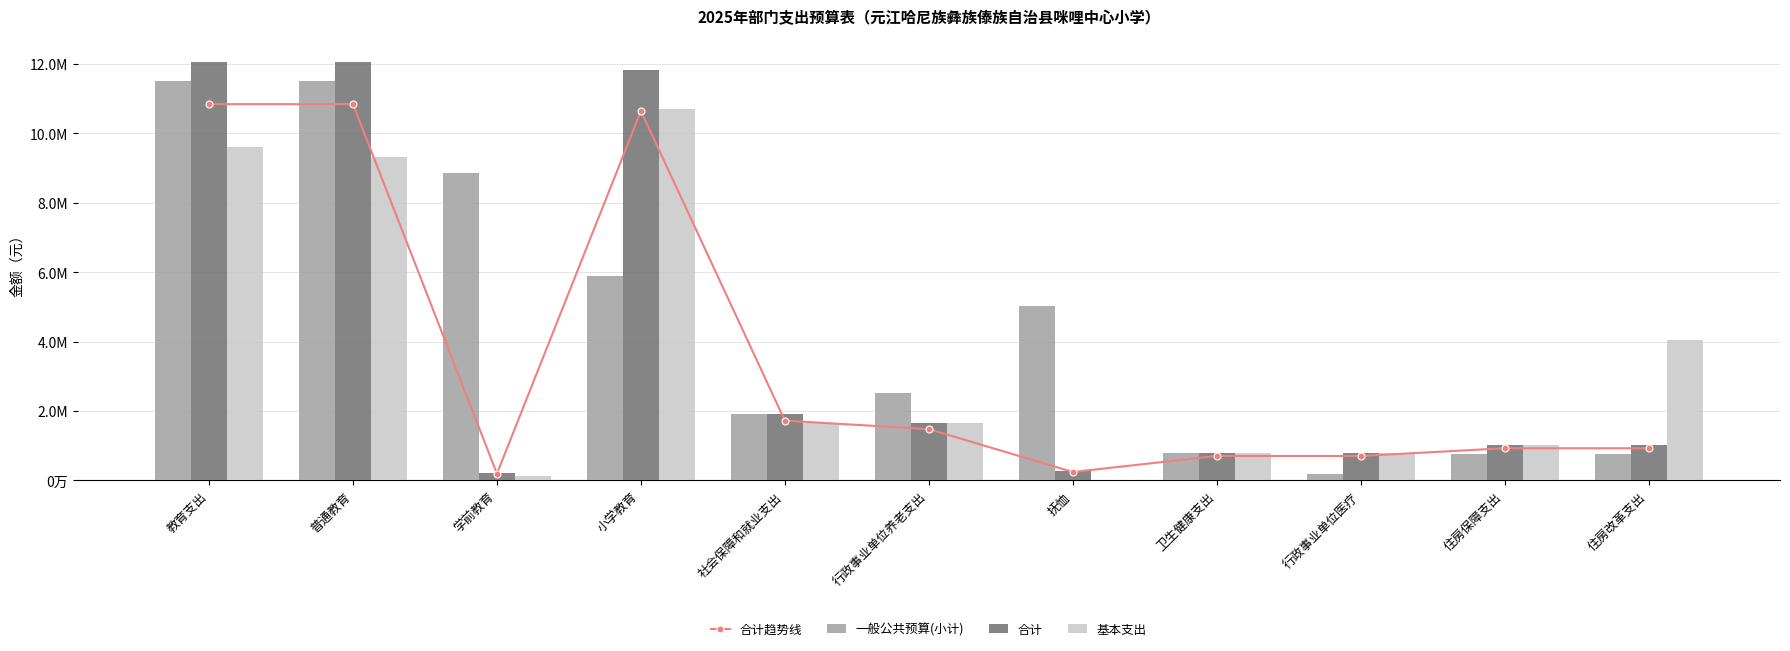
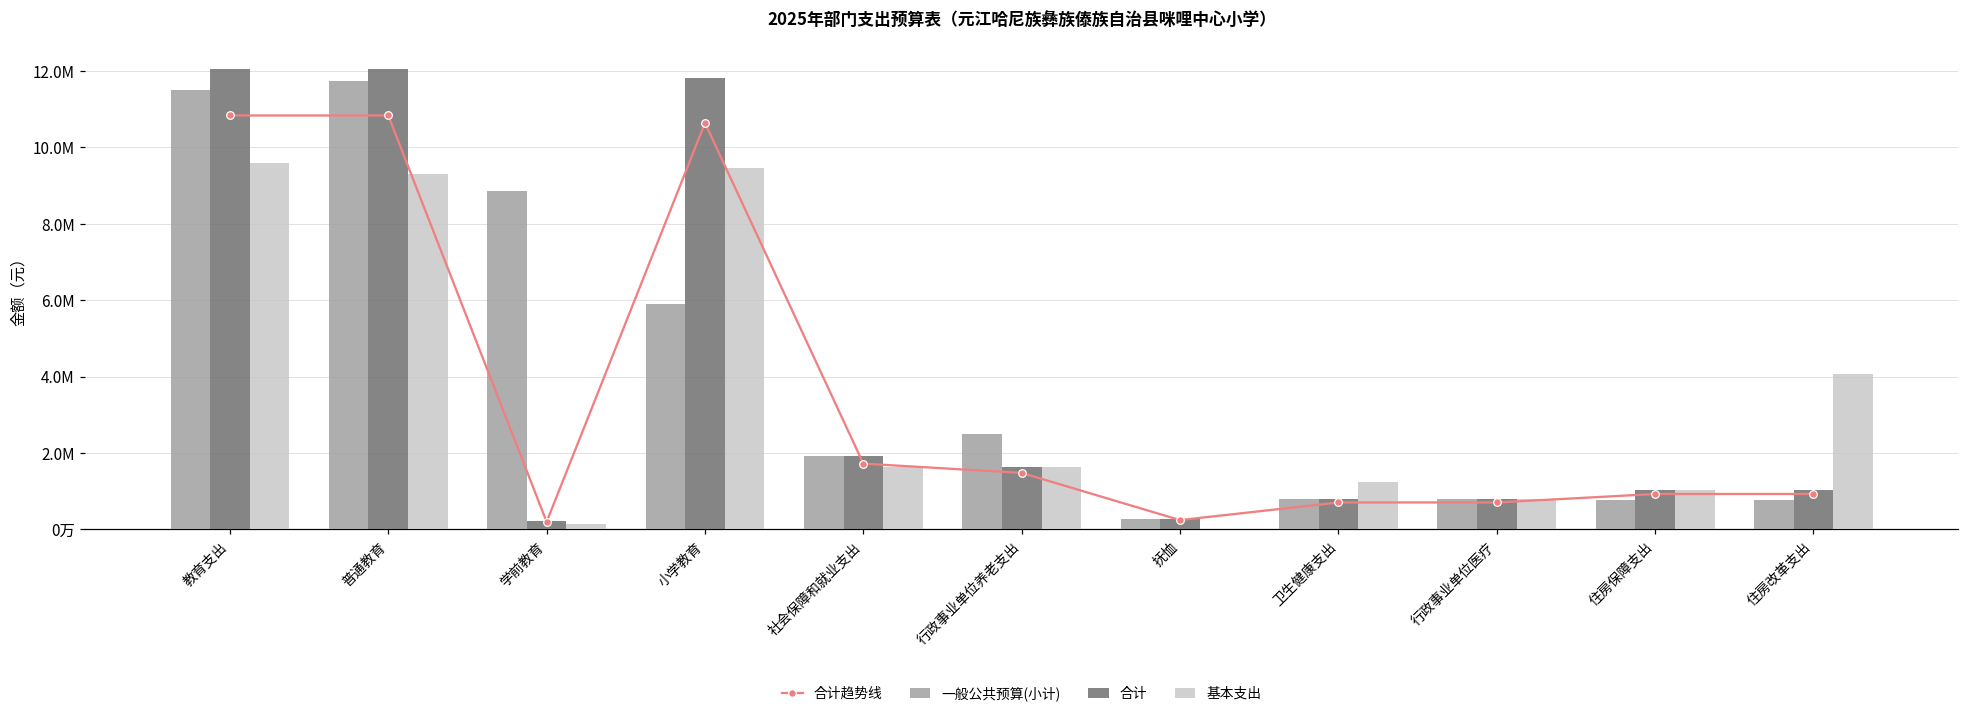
  {
    "一般公共预算(小计)": {
      "教育支出": 11500000,
-     "普通教育": 11500000,
+     "普通教育": 11700000,
      "学前教育": 8900000,
      "小学教育": 5900000,
      "社会保障和就业支出": 1900000,
      "行政事业单位养老支出": 2500000,
-     "抚恤": 5000000,
+     "抚恤": 300000,
      "卫生健康支出": 800000,
-     "行政事业单位医疗": 200000,
+     "行政事业单位医疗": 800000,
      "住房保障支出": 800000,
      "住房改革支出": 800000
    },
    "合计趋势线": {
      "教育支出": 10800000,
      "普通教育": 10800000,
      "学前教育": 200000,
      "小学教育": 10600000,
      "社会保障和就业支出": 1700000,
      "行政事业单位养老支出": 1500000,
      "抚恤": 200000,
      "卫生健康支出": 700000,
      "行政事业单位医疗": 700000,
      "住房保障支出": 900000,
      "住房改革支出": 900000
    },
    "合计": {
      "教育支出": 12000000,
      "普通教育": 12000000,
      "学前教育": 200000,
      "小学教育": 11800000,
      "社会保障和就业支出": 1900000,
      "行政事业单位养老支出": 1600000,
      "抚恤": 300000,
      "卫生健康支出": 800000,
      "行政事业单位医疗": 800000,
      "住房保障支出": 1000000,
      "住房改革支出": 1000000
    },
    "基本支出": {
      "教育支出": 9600000,
      "普通教育": 9300000,
      "学前教育": 100000,
-     "小学教育": 10700000,
+     "小学教育": 9500000,
      "社会保障和就业支出": 1600000,
      "行政事业单位养老支出": 1600000,
      "抚恤": 0,
-     "卫生健康支出": 800000,
+     "卫生健康支出": 1200000,
      "行政事业单位医疗": 800000,
      "住房保障支出": 1000000,
      "住房改革支出": 4100000
    }
  }
